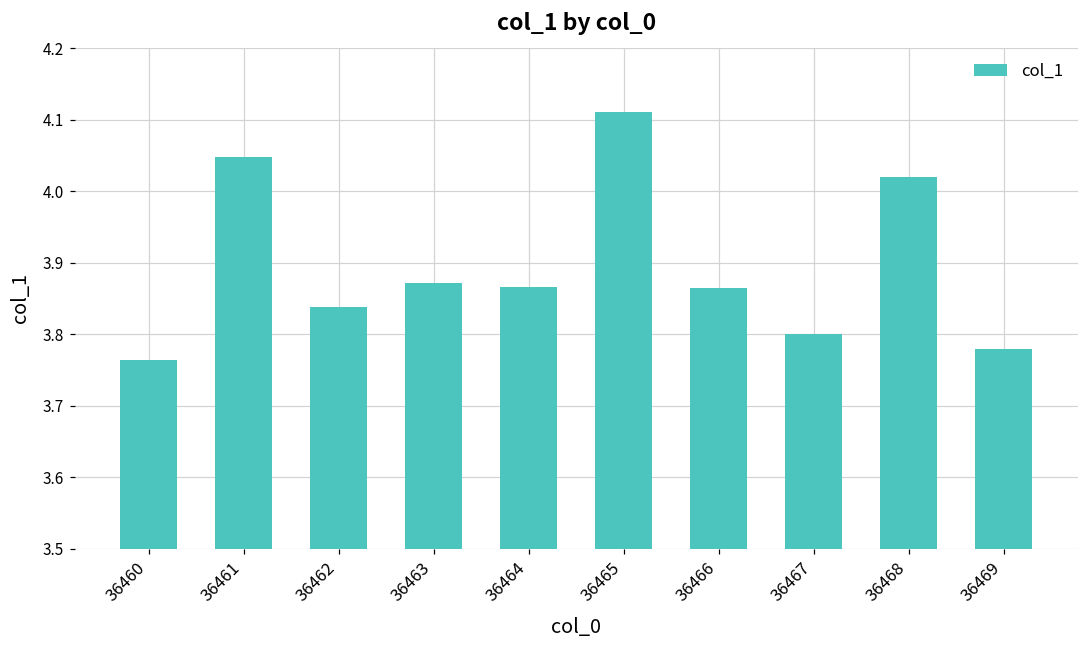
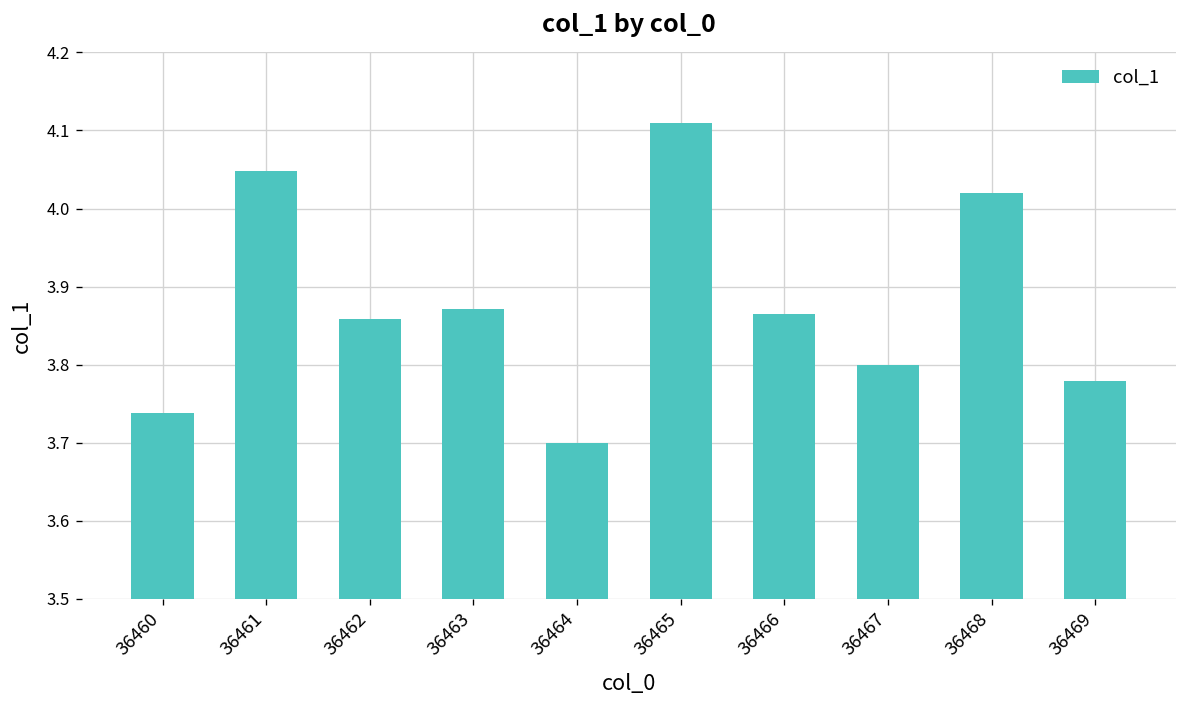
  {
-   "36460": 3.76,
+   "36460": 3.74,
    "36461": 4.05,
-   "36462": 3.84,
+   "36462": 3.86,
    "36463": 3.87,
-   "36464": 3.87,
+   "36464": 3.70,
    "36465": 4.11,
    "36466": 3.87,
    "36467": 3.80,
    "36468": 4.02,
    "36469": 3.78
  }
